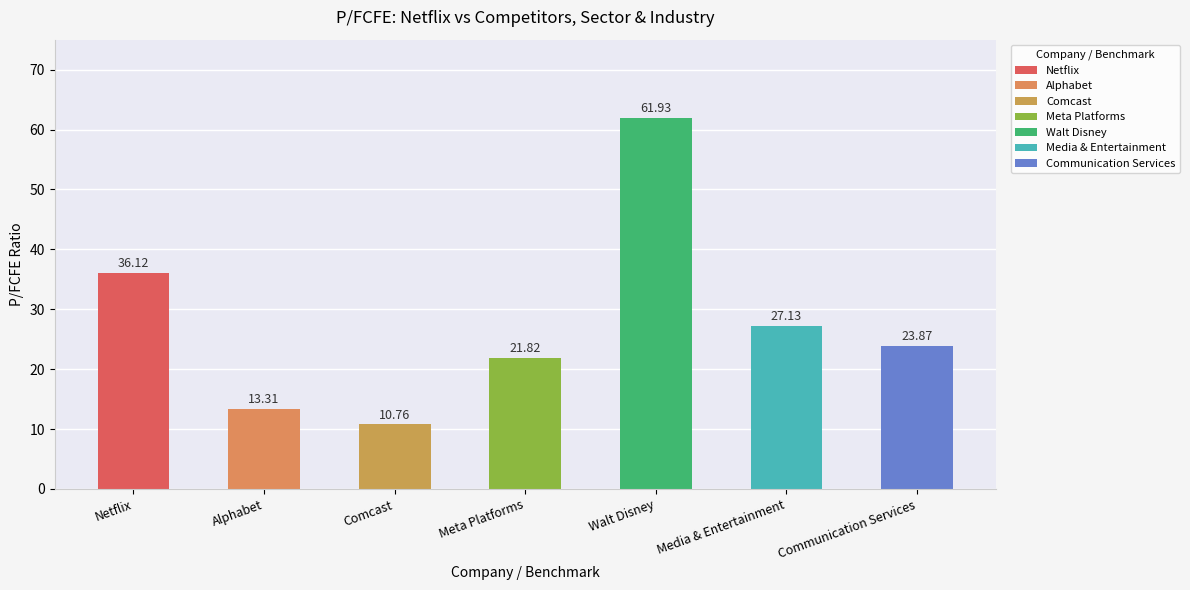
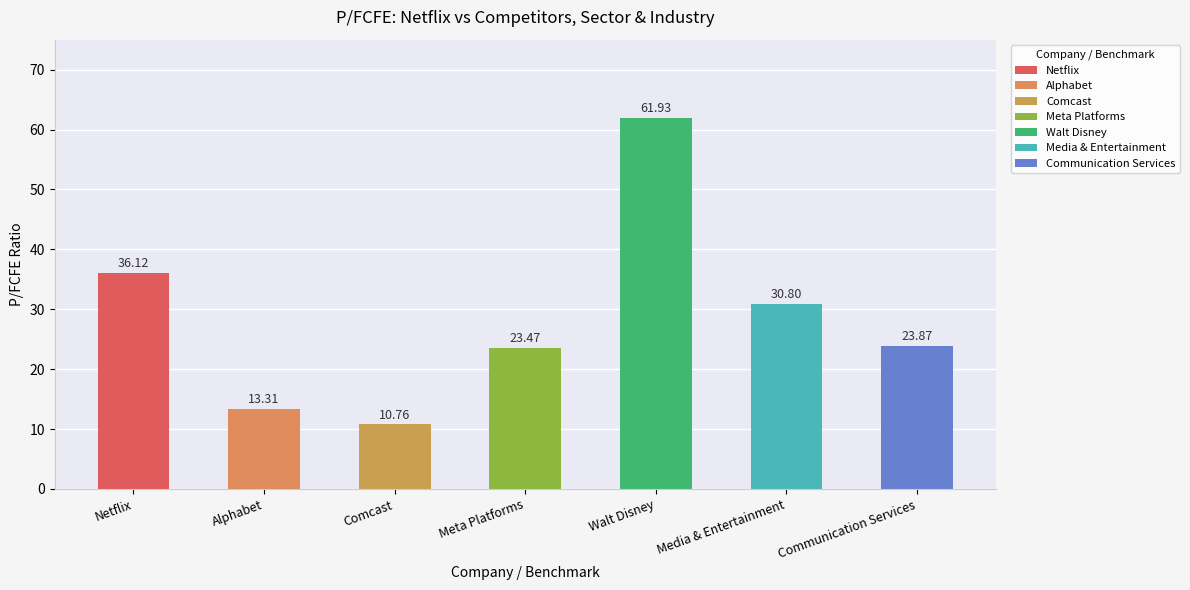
  {
    "Netflix": 36.12,
    "Alphabet": 13.31,
    "Comcast": 10.76,
-   "Meta Platforms": 21.82,
+   "Meta Platforms": 23.47,
    "Walt Disney": 61.93,
-   "Media & Entertainment": 27.13,
+   "Media & Entertainment": 30.80,
    "Communication Services": 23.87
  }
